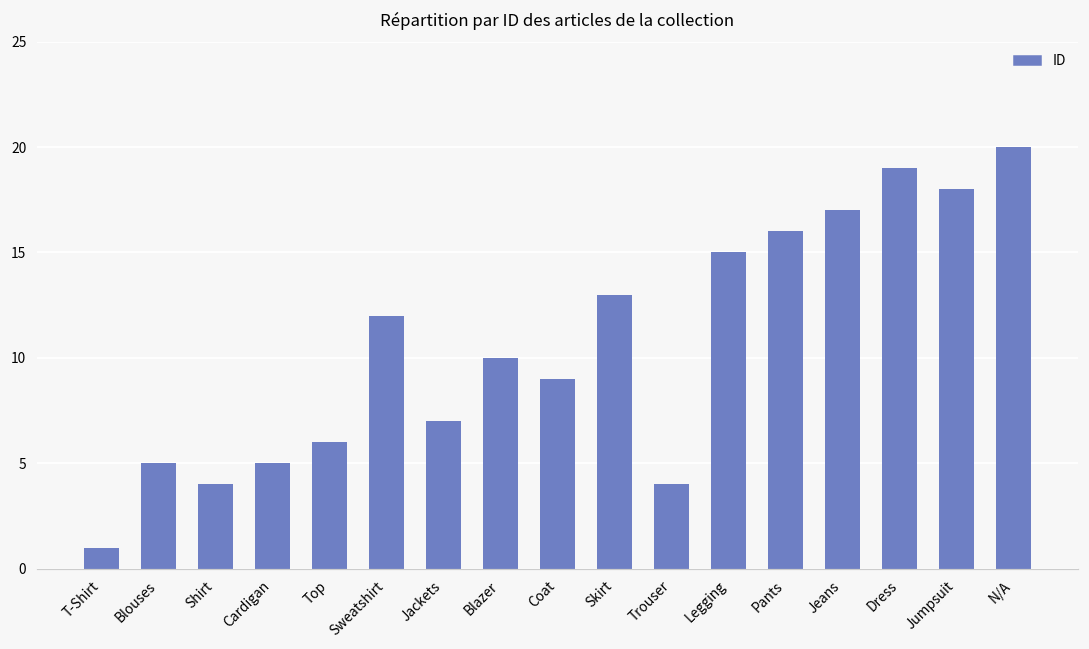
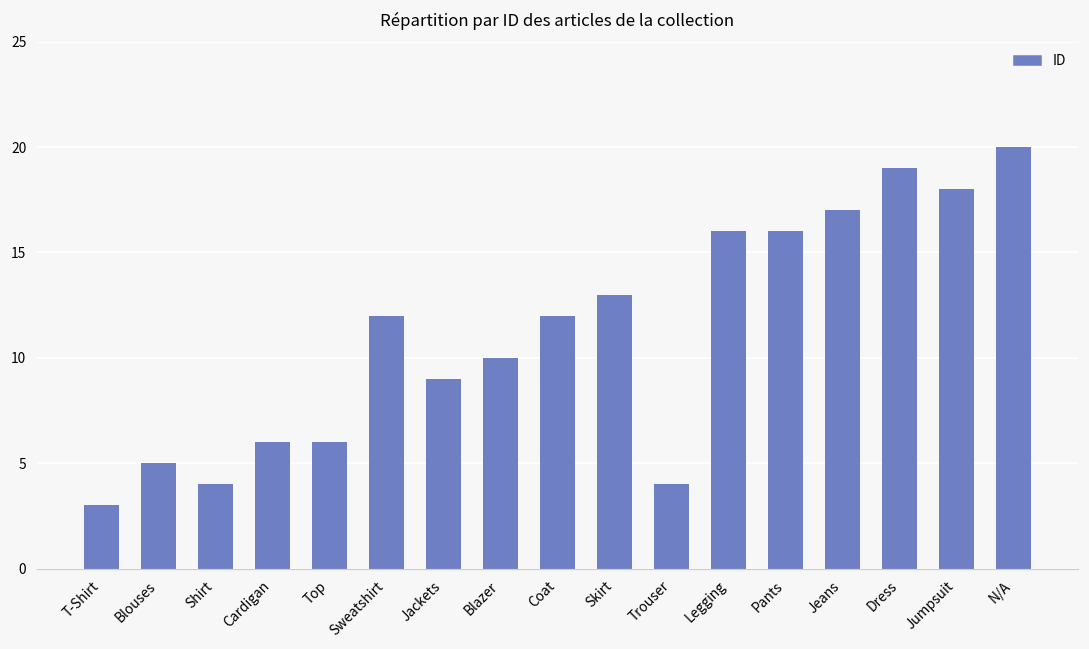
  {
-   "T-Shirt": 1,
+   "T-Shirt": 3,
    "Blouses": 5,
    "Shirt": 4,
-   "Cardigan": 5,
+   "Cardigan": 6,
    "Top": 6,
    "Sweatshirt": 12,
-   "Jackets": 7,
+   "Jackets": 9,
    "Blazer": 10,
-   "Coat": 9,
+   "Coat": 12,
    "Skirt": 13,
    "Trouser": 4,
-   "Legging": 15,
+   "Legging": 16,
    "Pants": 16,
    "Jeans": 17,
    "Dress": 19,
    "Jumpsuit": 18,
    "N/A": 20
  }
